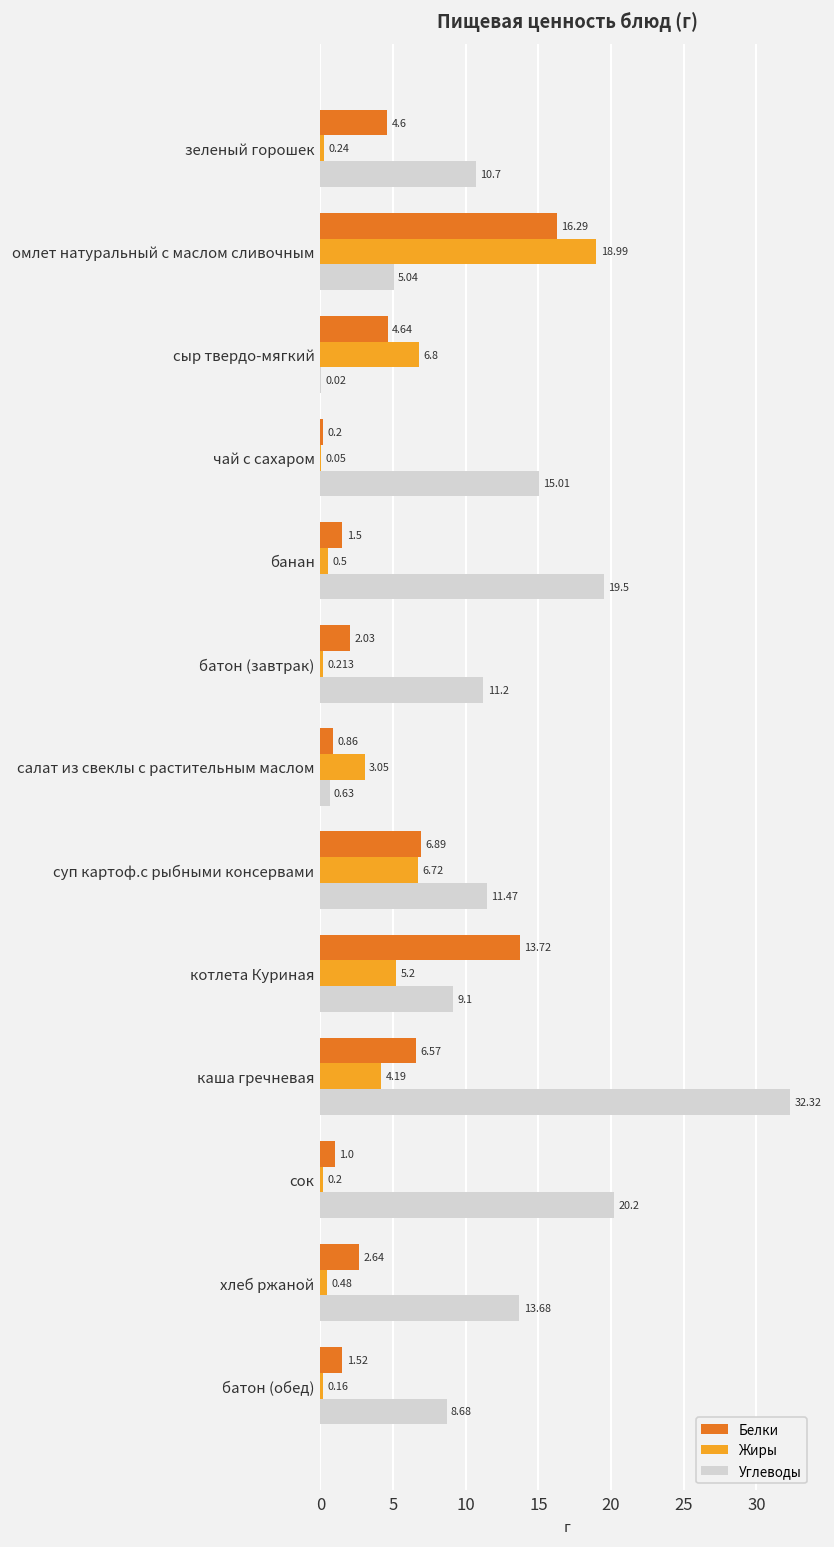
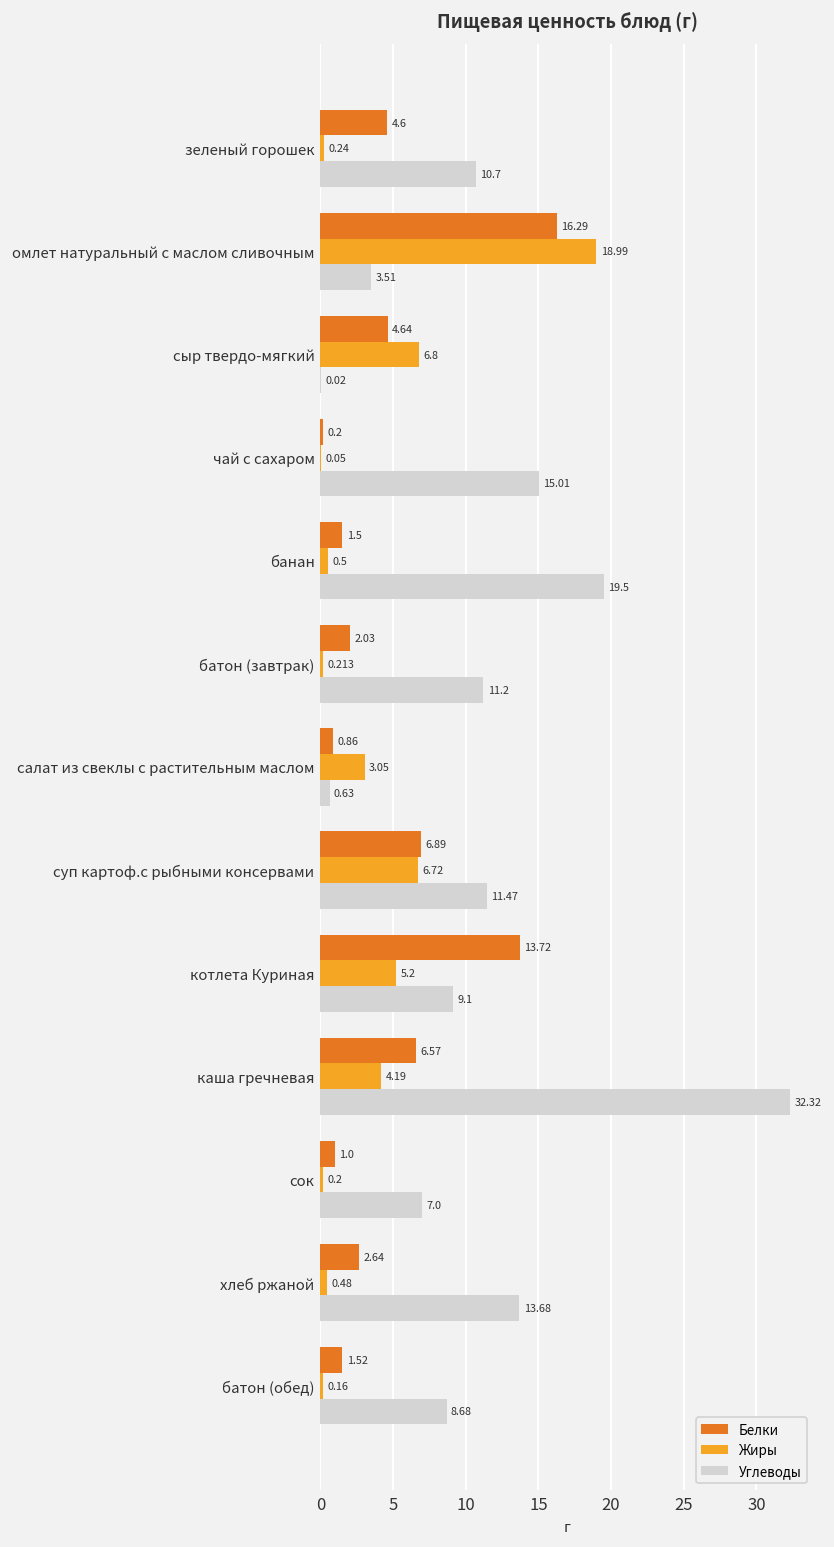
  {
    "Углеводы": {
      "зеленый горошек": 10.7,
-     "омлет натуральный с маслом сливочным": 5.04,
+     "омлет натуральный с маслом сливочным": 3.51,
      "сыр твердо-мягкий": 0.02,
      "чай с сахаром": 15.01,
      "банан": 19.5,
      "батон (завтрак)": 11.2,
      "салат из свеклы с растительным маслом": 0.63,
      "суп картоф.с рыбными консервами": 11.47,
      "котлета Куриная": 9.1,
      "каша гречневая": 32.32,
-     "сок": 20.2,
+     "сок": 7.0,
      "хлеб ржаной": 13.68,
      "батон (обед)": 8.68
    }
  }
